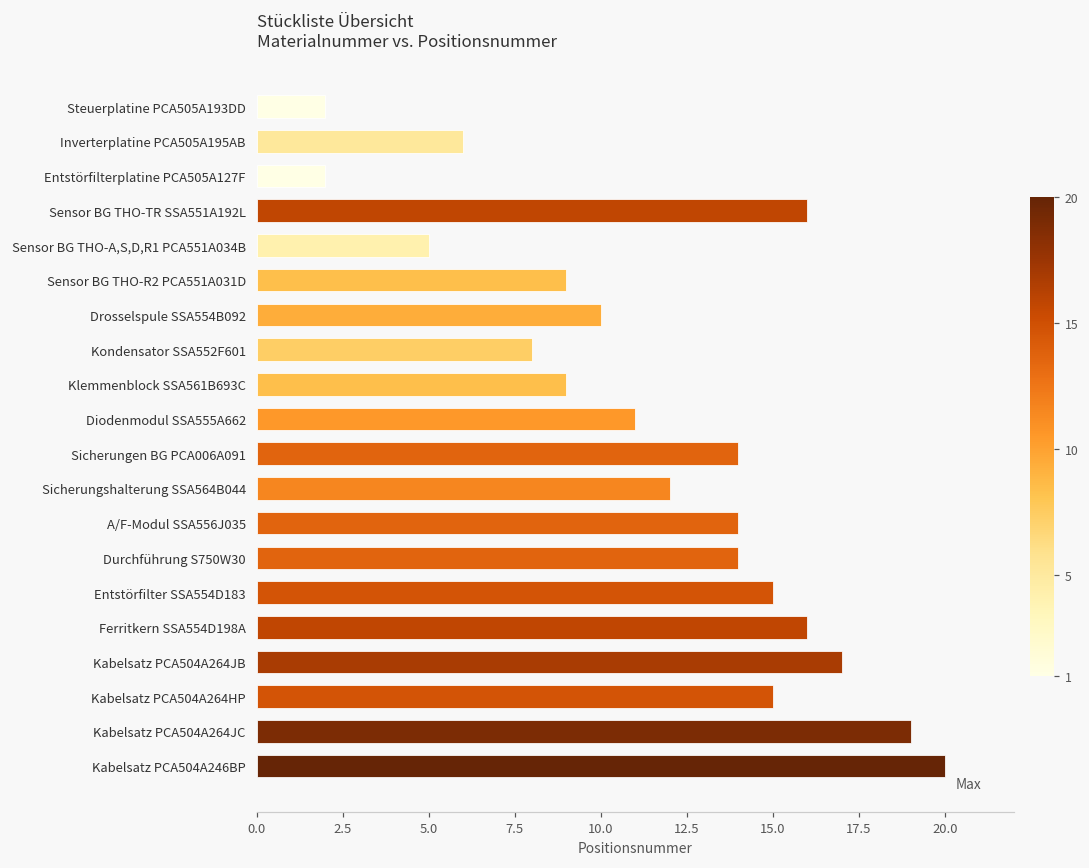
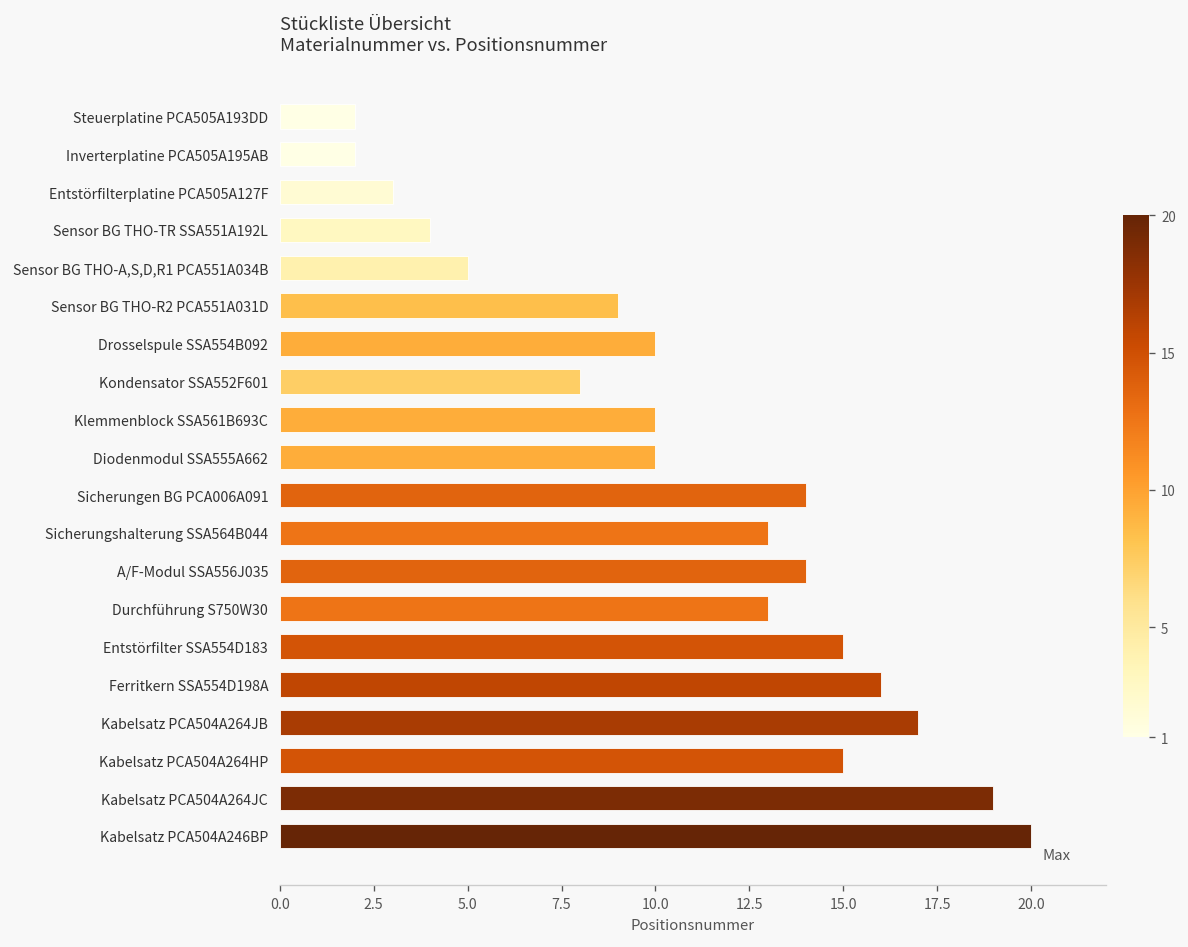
  {
    "Steuerplatine PCA505A193DD": 2,
-   "Inverterplatine PCA505A195AB": 6,
-   "Entstörfilterplatine PCA505A127F": 2,
-   "Sensor BG THO-TR SSA551A192L": 16,
+   "Inverterplatine PCA505A195AB": 2,
+   "Entstörfilterplatine PCA505A127F": 3,
+   "Sensor BG THO-TR SSA551A192L": 4,
    "Sensor BG THO-A,S,D,R1 PCA551A034B": 5,
    "Sensor BG THO-R2 PCA551A031D": 9,
    "Drosselspule SSA554B092": 10,
    "Kondensator SSA552F601": 8,
-   "Klemmenblock SSA561B693C": 9,
-   "Diodenmodul SSA555A662": 11,
+   "Klemmenblock SSA561B693C": 10,
+   "Diodenmodul SSA555A662": 10,
    "Sicherungen BG PCA006A091": 14,
-   "Sicherungshalterung SSA564B044": 12,
+   "Sicherungshalterung SSA564B044": 13,
    "A/F-Modul SSA556J035": 14,
-   "Durchführung S750W30": 14,
+   "Durchführung S750W30": 13,
    "Entstörfilter SSA554D183": 15,
    "Ferritkern SSA554D198A": 16,
    "Kabelsatz PCA504A264JB": 17,
    "Kabelsatz PCA504A264HP": 15,
    "Kabelsatz PCA504A264JC": 19,
    "Kabelsatz PCA504A246BP": 20
  }
